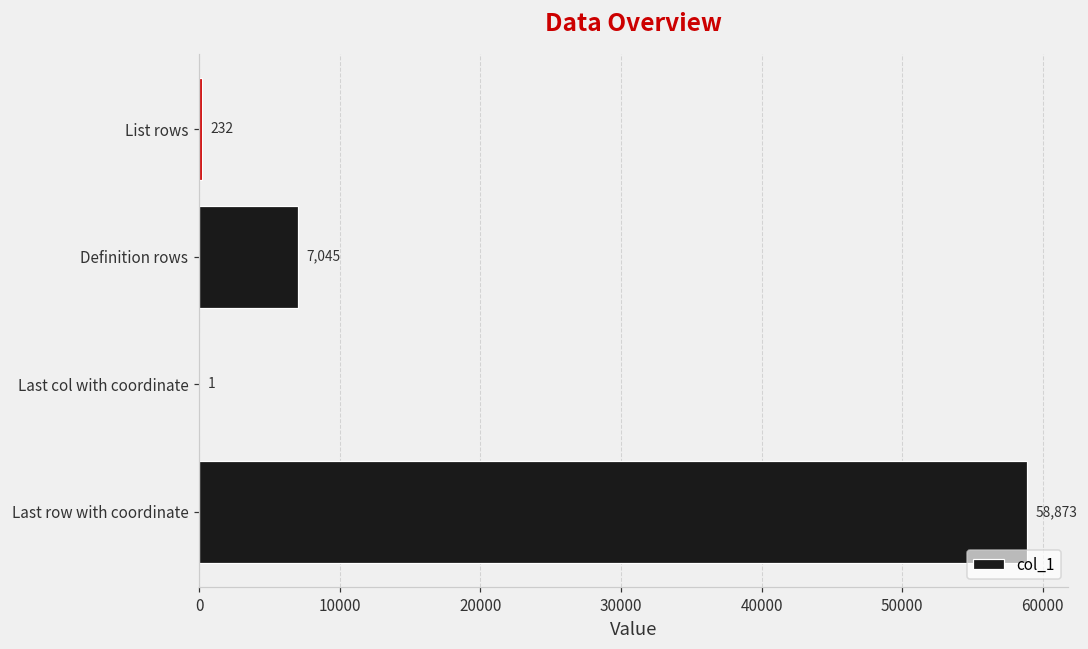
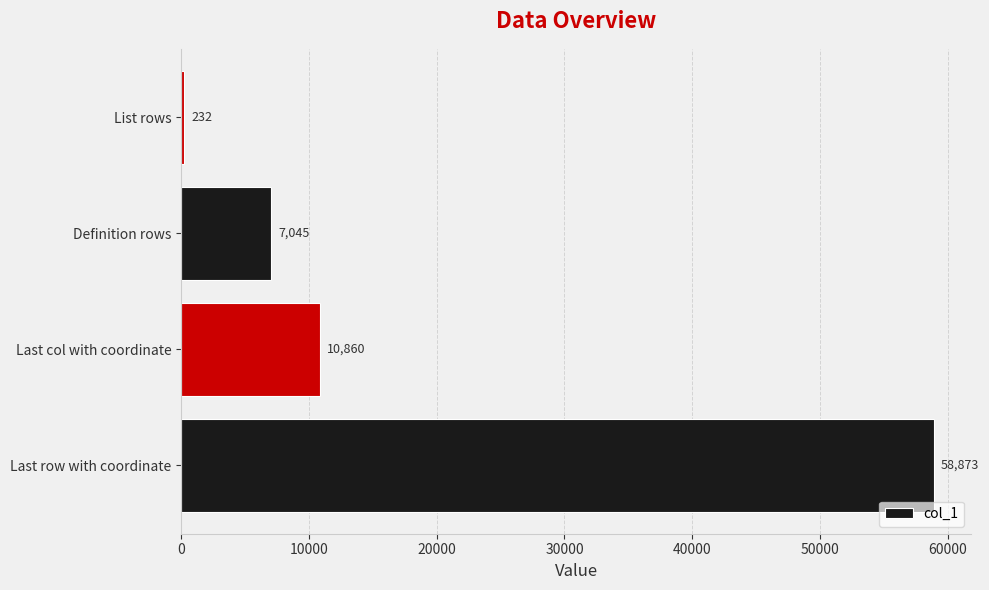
  {
    "List rows": "232",
    "Definition rows": "7,045",
-   "Last col with coordinate": "1",
+   "Last col with coordinate": "10,860",
    "Last row with coordinate": "58,873"
  }
